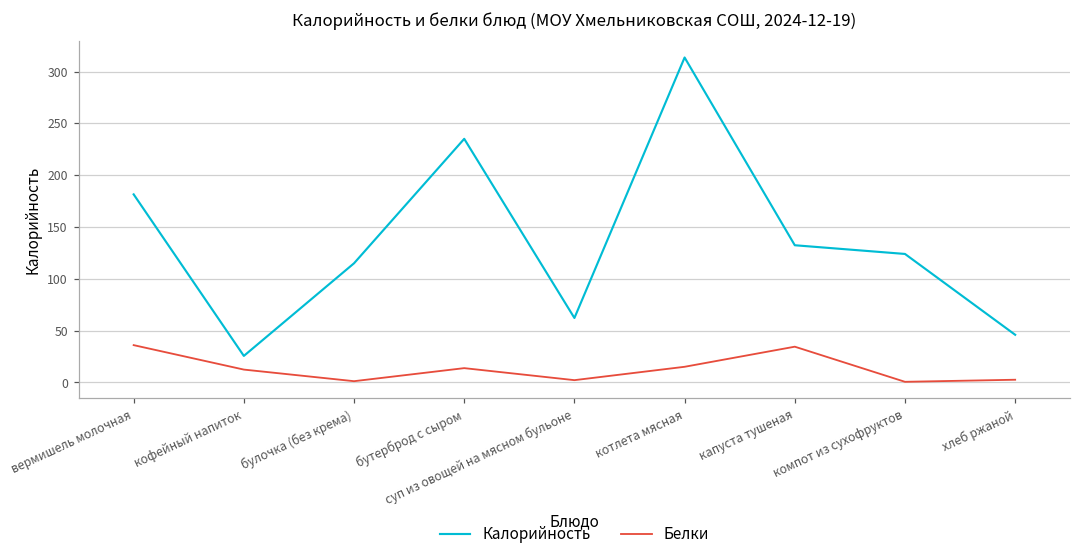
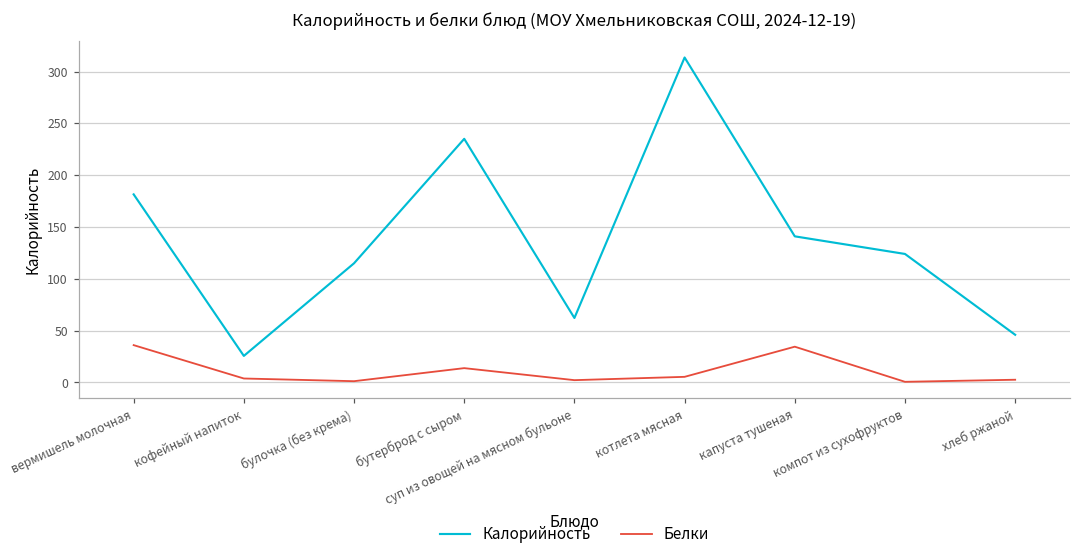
  {
    "Калорийность": {
      "вермишель молочная": 180,
      "кофейный напиток": 30,
      "булочка (без крема)": 120,
      "бутерброд с сыром": 240,
      "суп из овощей на мясном бульоне": 60,
      "котлета мясная": 310,
-     "капуста тушеная": 130,
+     "капуста тушеная": 140,
      "компот из сухофруктов": 120,
      "хлеб ржаной": 50
    },
    "Белки": {
      "вермишель молочная": 40,
-     "кофейный напиток": 10,
+     "кофейный напиток": 0,
      "булочка (без крема)": 0,
      "бутерброд с сыром": 10,
      "суп из овощей на мясном бульоне": 0,
-     "котлета мясная": 20,
+     "котлета мясная": 10,
      "капуста тушеная": 30,
      "компот из сухофруктов": 0,
      "хлеб ржаной": 0
    }
  }
